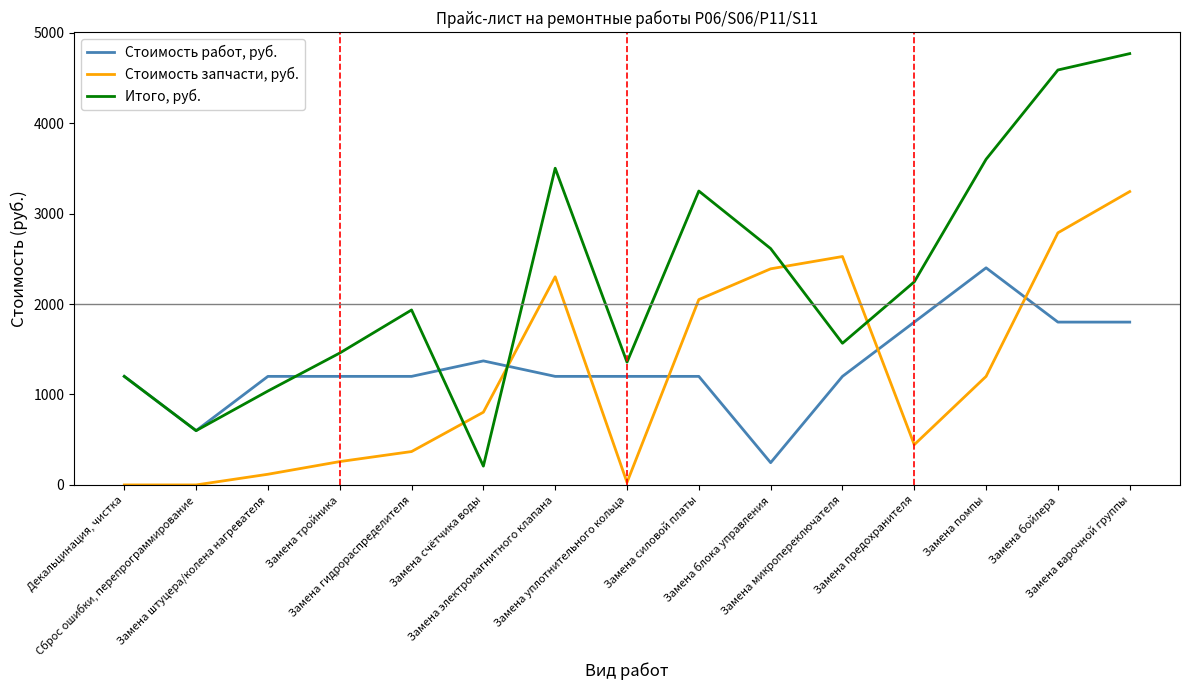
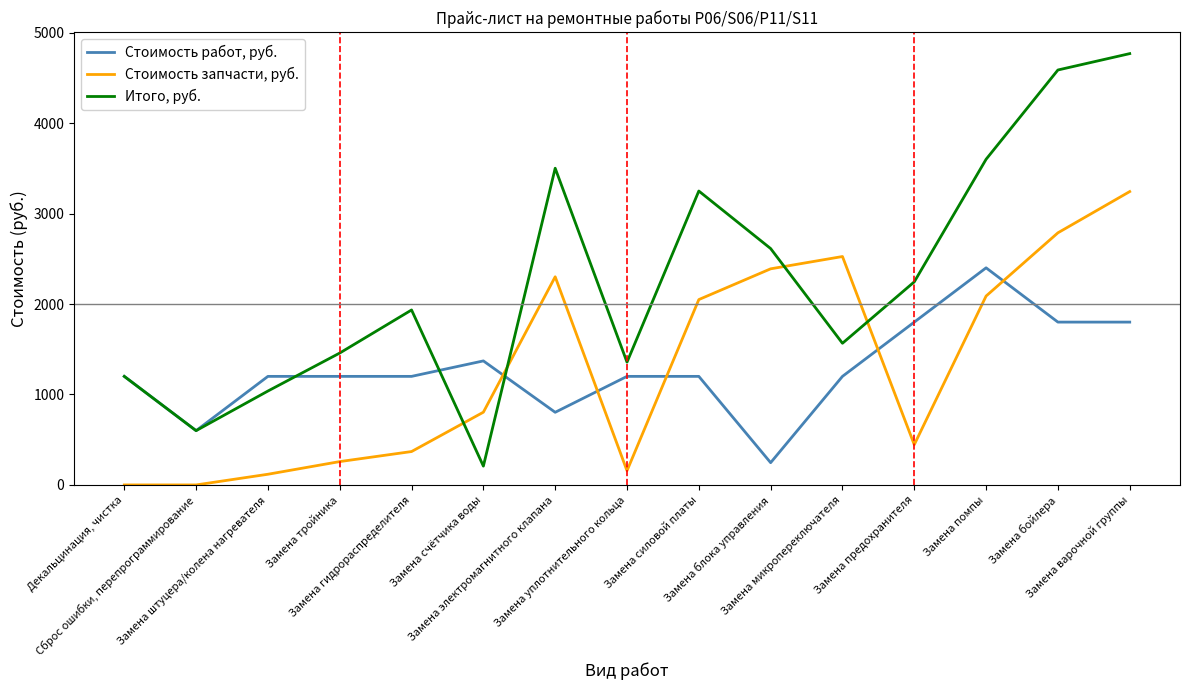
  {
    "Стоимость работ, руб.": {
      "Замена штуцера/колена нагревателя": 1200,
      "Замена тройника": 1200,
      "Замена гидрораспределителя": 1200,
      "Замена счётчика воды": 1400,
-     "Замена электромагнитного клапана": 1200,
+     "Замена электромагнитного клапана": 800,
      "Замена уплотнительного кольца": 1200,
      "Замена силовой платы": 1200,
      "Замена блока управления": 200,
      "Замена микропереключателя": 1200,
      "Замена предохранителя": 1800,
      "Замена помпы": 2400,
      "Замена бойлера": 1800,
      "Замена варочной группы": 1800
    },
    "Стоимость запчасти, руб.": {
      "Декальцинация, чистка": 0,
      "Сброс ошибки, перепрограммирование": 0,
      "Замена штуцера/колена нагревателя": 100,
      "Замена тройника": 300,
      "Замена гидрораспределителя": 400,
      "Замена счётчика воды": 800,
      "Замена электромагнитного клапана": 2300,
-     "Замена уплотнительного кольца": 0,
+     "Замена уплотнительного кольца": 200,
      "Замена силовой платы": 2000,
      "Замена блока управления": 2400,
      "Замена микропереключателя": 2500,
      "Замена предохранителя": 400,
-     "Замена помпы": 1200,
+     "Замена помпы": 2100,
      "Замена бойлера": 2800,
      "Замена варочной группы": 3200
    },
    "Итого, руб.": {
      "Замена штуцера/колена нагревателя": 1000,
      "Замена тройника": 1500,
      "Замена гидрораспределителя": 1900,
      "Замена счётчика воды": 200,
      "Замена электромагнитного клапана": 3500,
      "Замена уплотнительного кольца": 1400,
      "Замена силовой платы": 3200,
      "Замена блока управления": 2600,
      "Замена микропереключателя": 1600,
      "Замена предохранителя": 2200,
      "Замена помпы": 3600,
      "Замена бойлера": 4600,
      "Замена варочной группы": 4800
    }
  }
